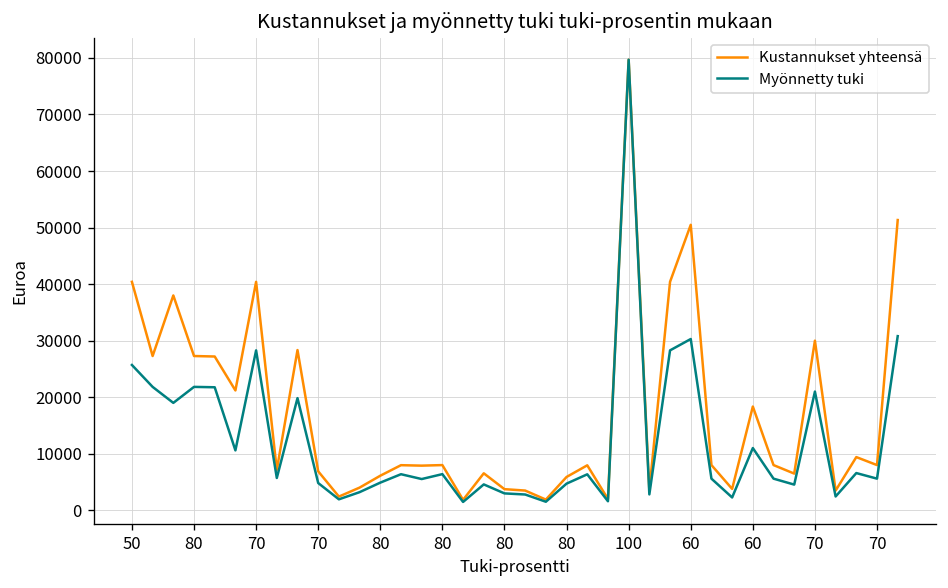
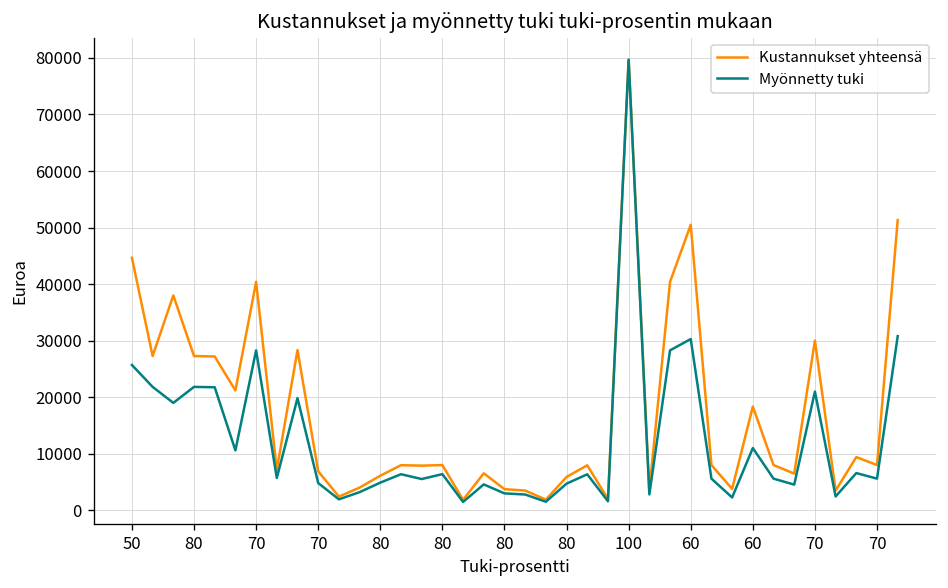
  {
    "Kustannukset yhteensä": {
-     "50": 40000
+     "50": 45000
    },
    "Myönnetty tuki": {
      "50": 26000
    }
  }
